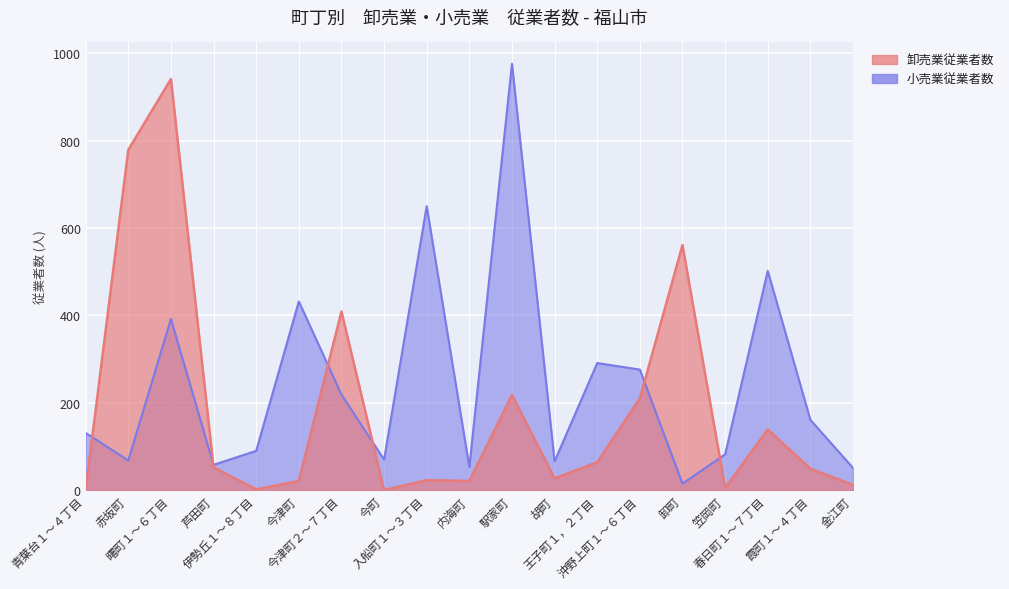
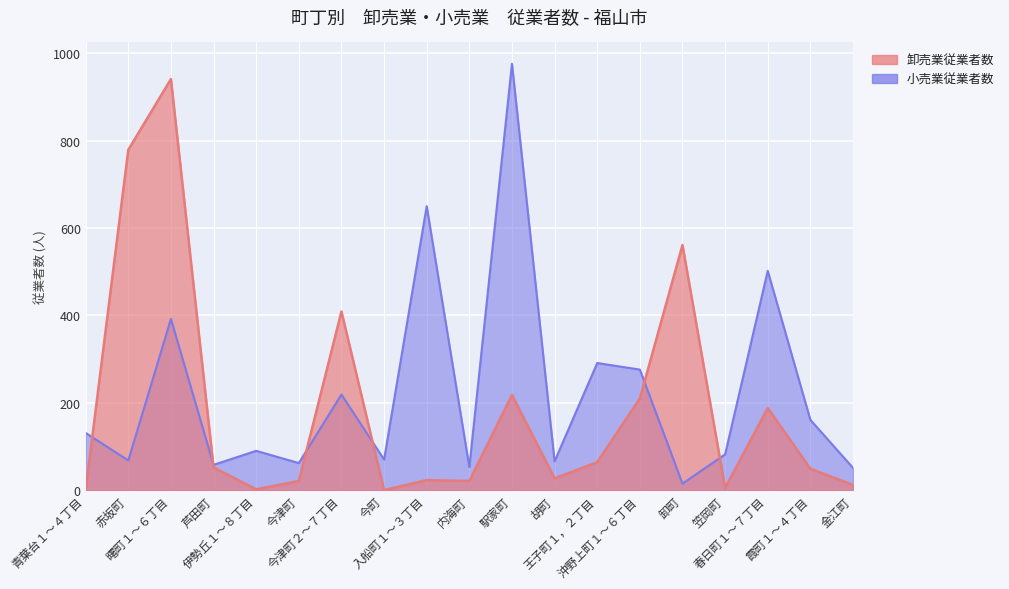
  {
    "小売業従業者数": {
      "青葉台１～４丁目": 130,
      "赤坂町": 70,
      "曙町１～６丁目": 390,
      "芦田町": 60,
      "伊勢丘１～８丁目": 90,
-     "今津町": 430,
+     "今津町": 60,
      "今津町２～７丁目": 220,
      "今町": 70,
      "入船町１～３丁目": 650,
      "内海町": 50,
      "駅家町": 980,
      "胡町": 70,
      "王子町１，２丁目": 290,
      "沖野上町１～６丁目": 280,
      "卸町": 20,
      "笠岡町": 80,
      "春日町１～７丁目": 500,
      "霞町１～４丁目": 160,
      "金江町": 50
    },
    "卸売業従業者数": {
      "青葉台１～４丁目": 0,
      "赤坂町": 780,
      "曙町１～６丁目": 940,
      "芦田町": 50,
      "伊勢丘１～８丁目": 0,
      "今津町": 20,
      "今津町２～７丁目": 410,
      "今町": 0,
      "入船町１～３丁目": 20,
      "内海町": 20,
      "駅家町": 220,
      "胡町": 30,
      "王子町１，２丁目": 60,
      "沖野上町１～６丁目": 210,
      "卸町": 560,
      "笠岡町": 10,
-     "春日町１～７丁目": 140,
+     "春日町１～７丁目": 190,
      "霞町１～４丁目": 50,
      "金江町": 10
    }
  }
